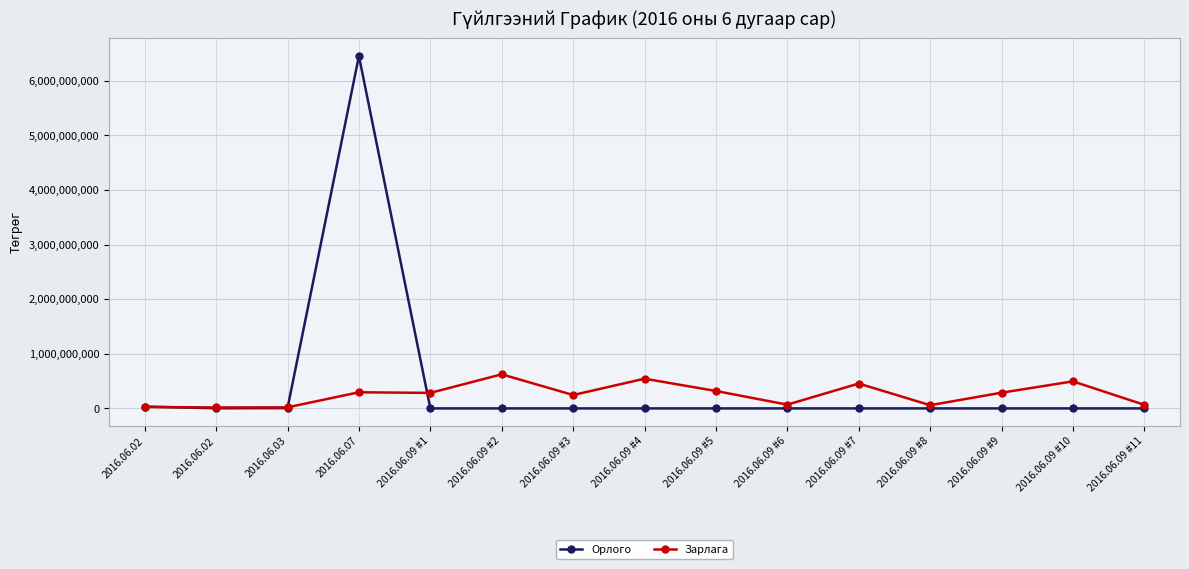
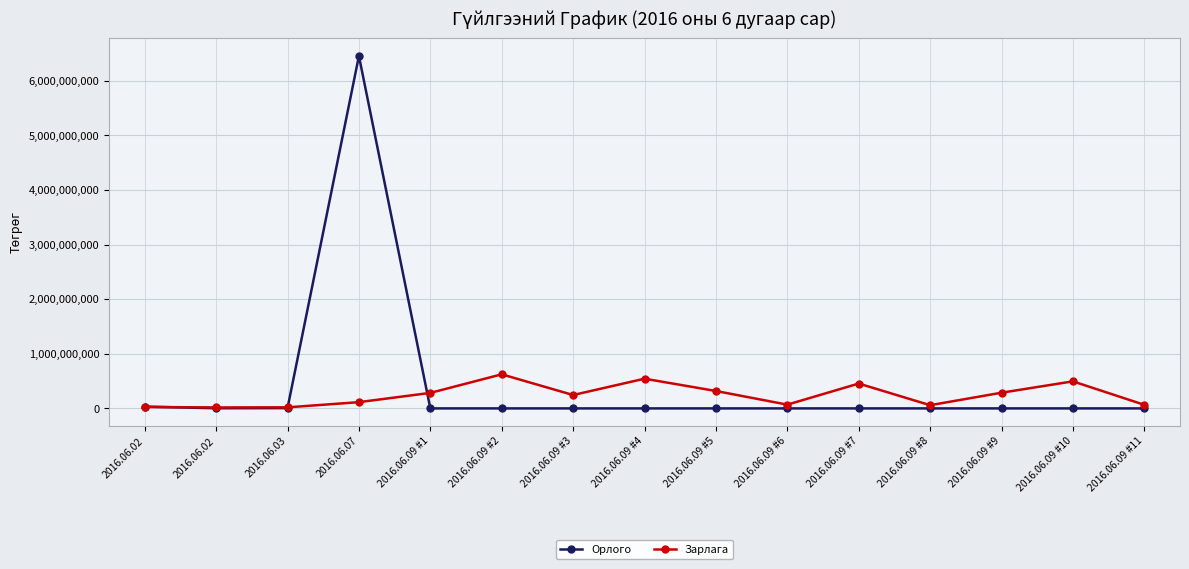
  {
    "Орлого": {
      "2016.06.07": "6,500,000,000",
      "2016.06.09 #1": "0",
      "2016.06.09 #2": "0",
      "2016.06.09 #3": "0",
      "2016.06.09 #4": "0",
      "2016.06.09 #5": "0",
      "2016.06.09 #6": "0",
      "2016.06.09 #7": "0",
      "2016.06.09 #8": "0",
      "2016.06.09 #9": "0",
      "2016.06.09 #10": "0",
      "2016.06.09 #11": "0"
    },
    "Зарлага": {
-     "2016.06.07": "300,000,000",
+     "2016.06.07": "100,000,000",
      "2016.06.09 #1": "300,000,000",
      "2016.06.09 #2": "600,000,000",
      "2016.06.09 #3": "200,000,000",
      "2016.06.09 #4": "500,000,000",
      "2016.06.09 #5": "300,000,000",
      "2016.06.09 #6": "100,000,000",
      "2016.06.09 #7": "500,000,000",
      "2016.06.09 #8": "100,000,000",
      "2016.06.09 #9": "300,000,000",
      "2016.06.09 #10": "500,000,000",
      "2016.06.09 #11": "100,000,000"
    }
  }
